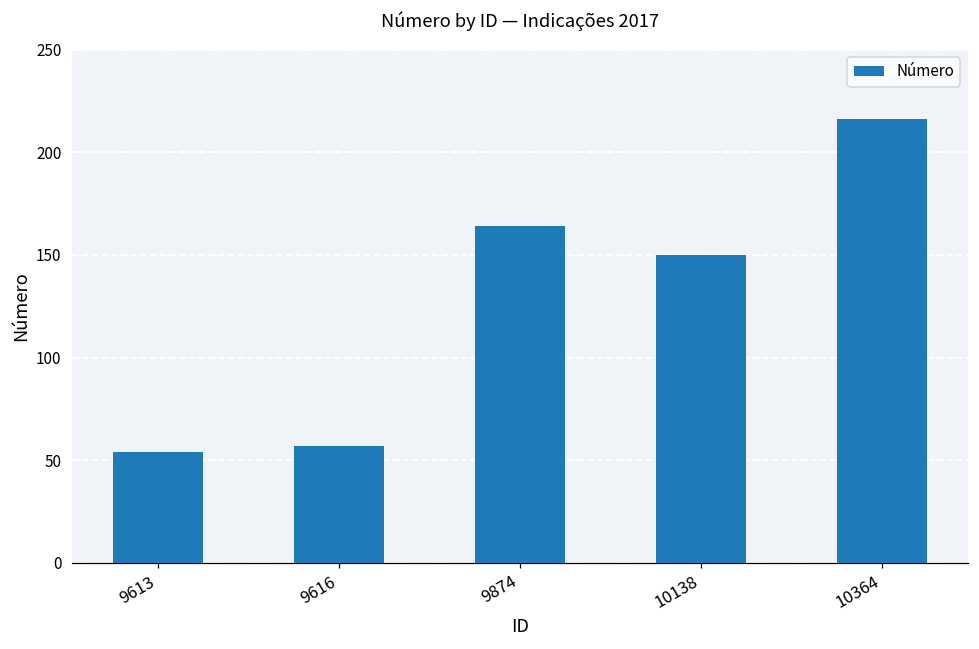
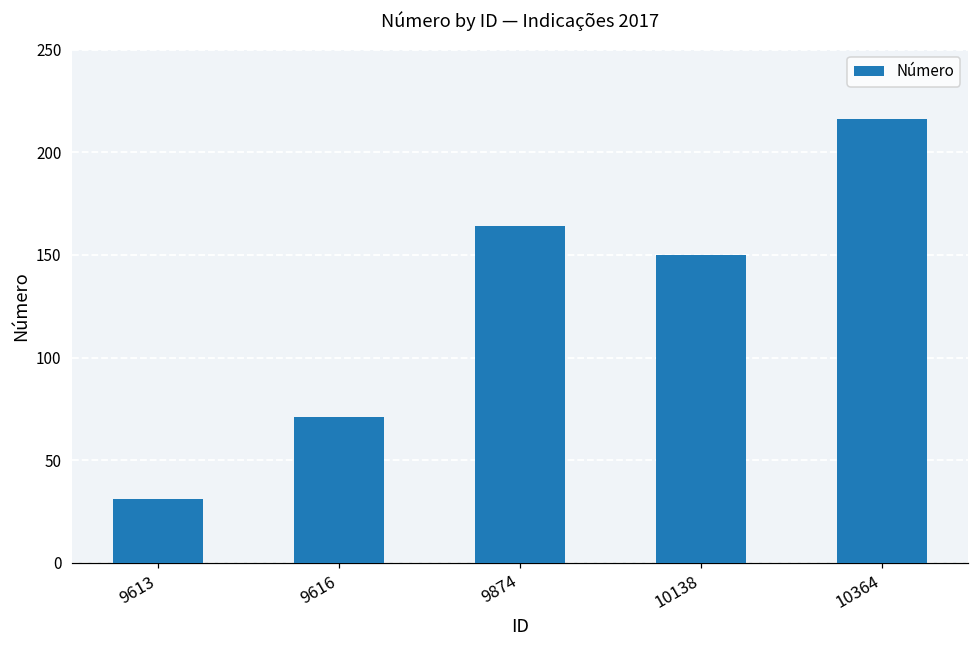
  {
-   "9613": 54,
-   "9616": 57,
+   "9613": 31,
+   "9616": 71,
    "9874": 164,
    "10138": 150,
    "10364": 216
  }
